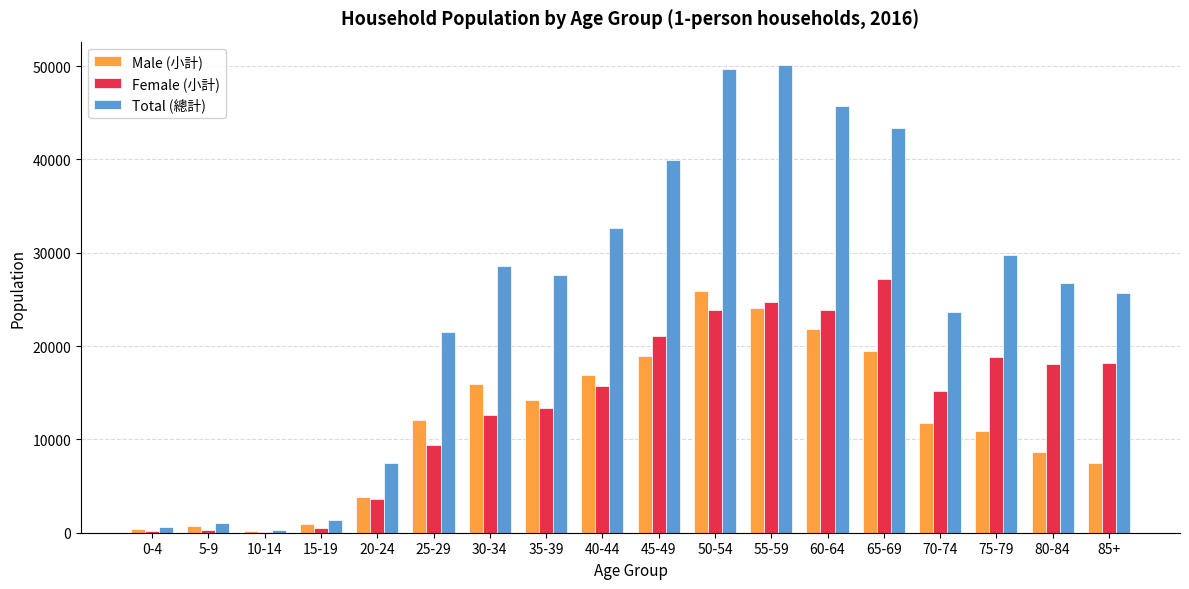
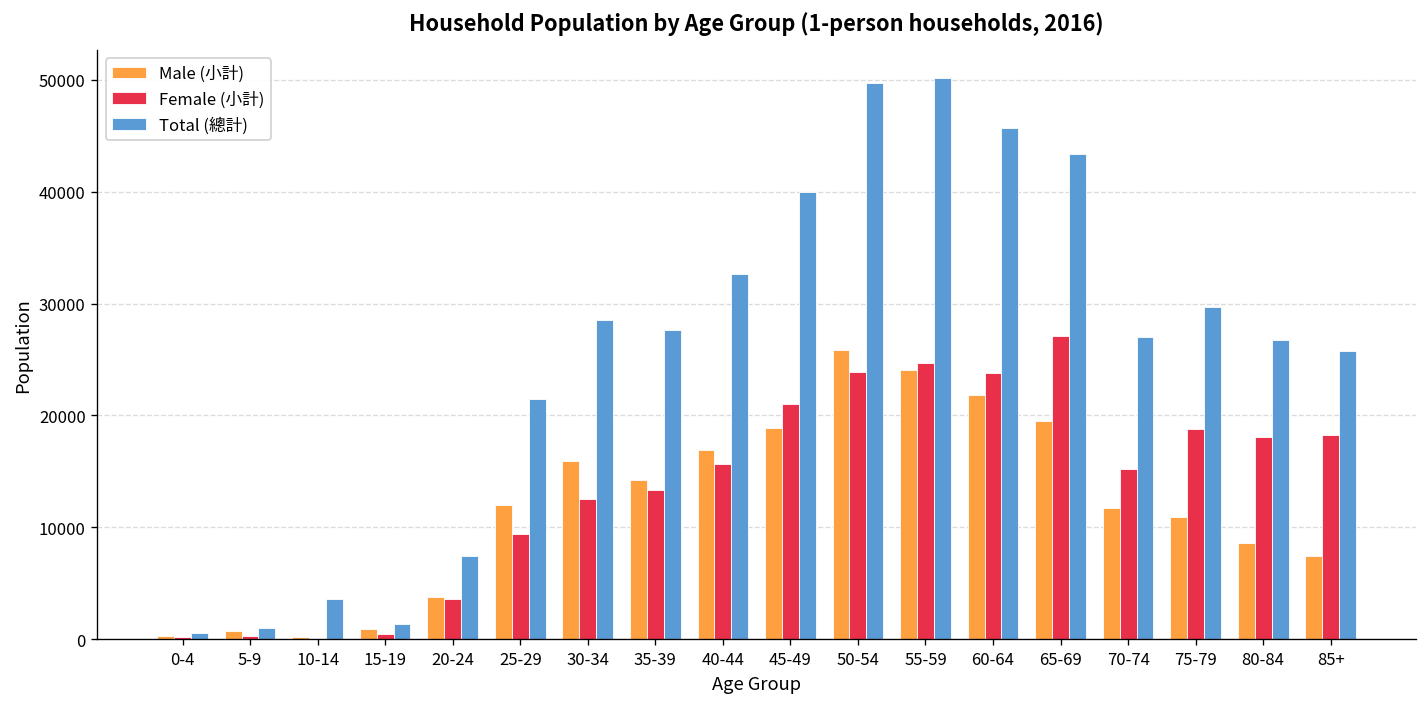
  {
    "Male (小計)": {
      "0-4": 0,
      "5-9": 1000,
      "15-19": 1000,
      "20-24": 4000,
      "25-29": 12000,
      "30-34": 16000,
      "35-39": 14000,
      "40-44": 17000,
      "45-49": 19000,
      "50-54": 26000,
      "55-59": 24000,
      "60-64": 22000,
      "65-69": 19000,
      "70-74": 12000,
      "75-79": 11000,
      "80-84": 9000,
      "85+": 7000
    },
    "Female (小計)": {
      "5-9": 0,
      "15-19": 0,
      "20-24": 4000,
      "25-29": 9000,
      "30-34": 13000,
      "35-39": 13000,
      "40-44": 16000,
      "45-49": 21000,
      "50-54": 24000,
      "55-59": 25000,
      "60-64": 24000,
      "65-69": 27000,
      "70-74": 15000,
      "75-79": 19000,
      "80-84": 18000,
      "85+": 18000
    },
    "Total (總計)": {
      "0-4": 1000,
      "5-9": 1000,
-     "10-14": 0,
+     "10-14": 4000,
      "15-19": 1000,
      "20-24": 7000,
      "25-29": 21000,
      "30-34": 29000,
      "35-39": 28000,
      "40-44": 33000,
      "45-49": 40000,
      "50-54": 50000,
      "55-59": 50000,
      "60-64": 46000,
      "65-69": 43000,
-     "70-74": 24000,
+     "70-74": 27000,
      "75-79": 30000,
      "80-84": 27000,
      "85+": 26000
    }
  }
